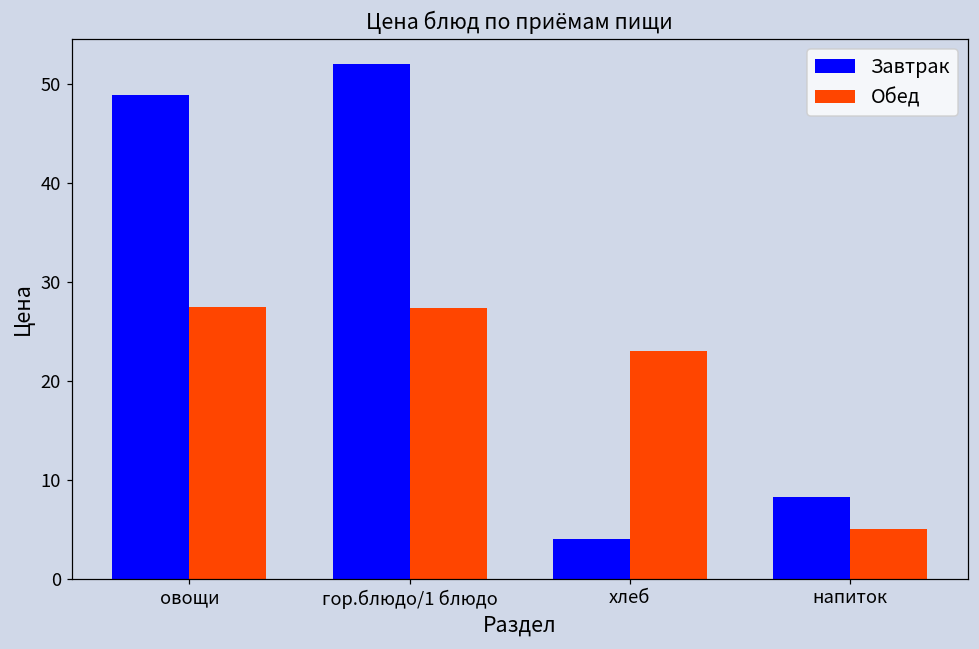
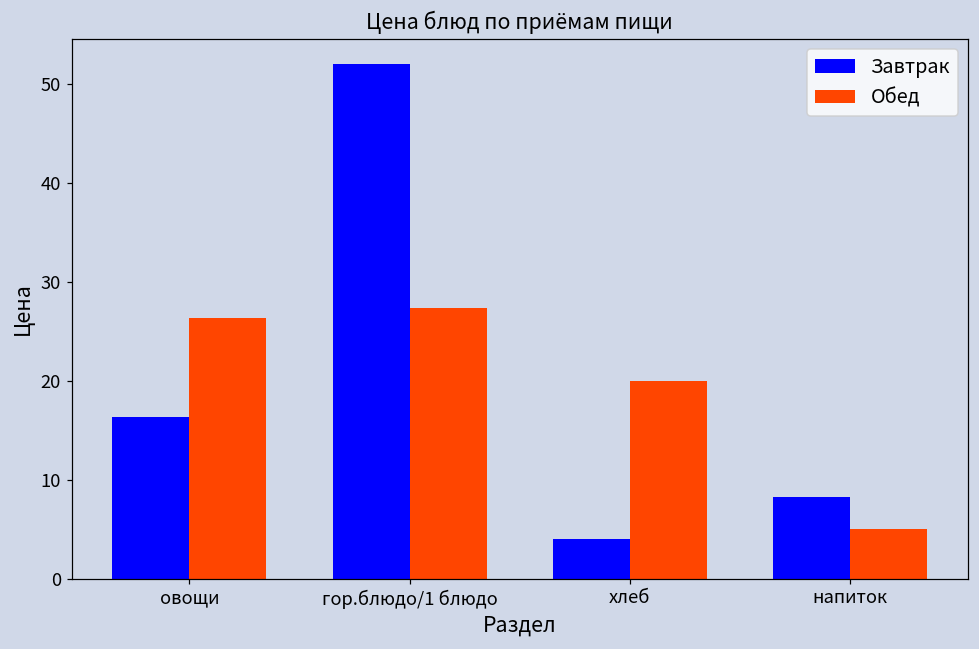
  {
    "Завтрак": {
-     "овощи": 49,
+     "овощи": 16,
      "гор.блюдо/1 блюдо": 52,
      "хлеб": 4,
      "напиток": 8
    },
    "Обед": {
-     "овощи": 27,
+     "овощи": 26,
      "гор.блюдо/1 блюдо": 27,
-     "хлеб": 23,
+     "хлеб": 20,
      "напиток": 5
    }
  }
